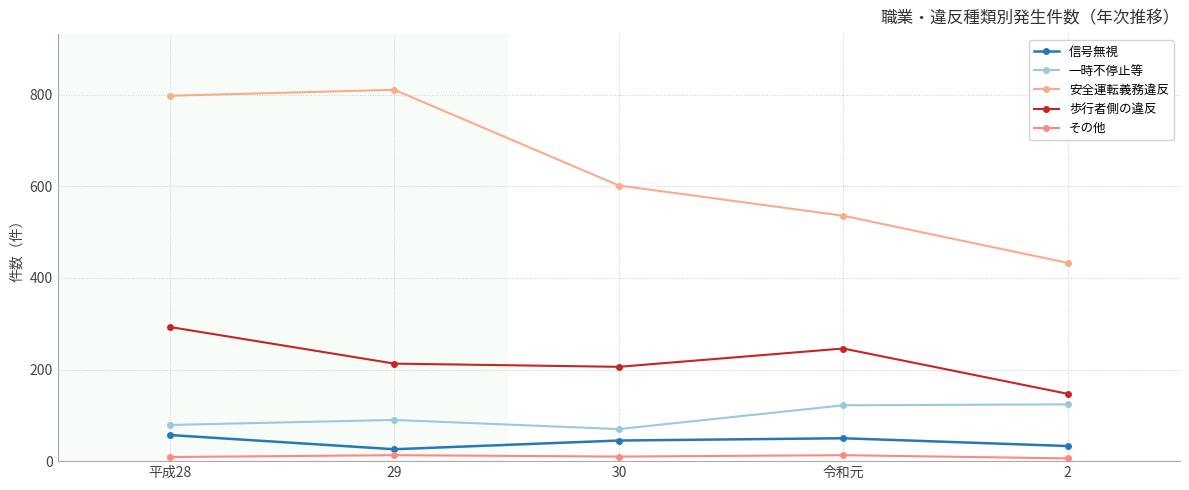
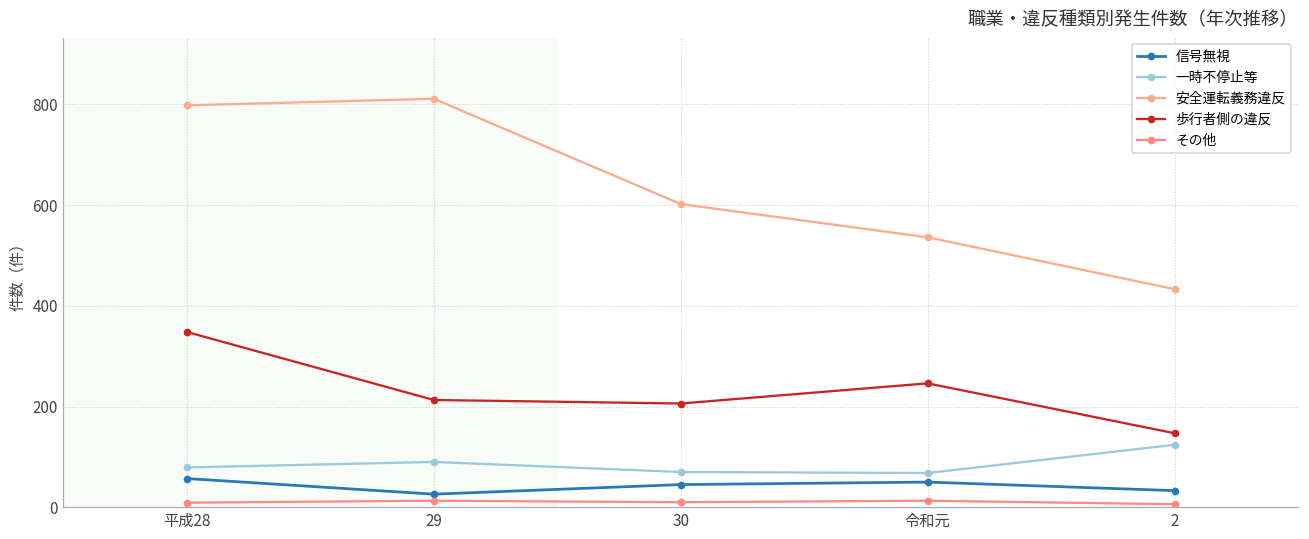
  {
    "信号無視": {
      "平成28": 60,
      "29": 30,
      "30": 50,
      "令和元": 50,
      "2": 30
    },
    "一時不停止等": {
      "平成28": 80,
      "29": 90,
      "30": 70,
-     "令和元": 120,
+     "令和元": 70,
      "2": 120
    },
    "歩行者側の違反": {
-     "平成28": 290,
+     "平成28": 350,
      "29": 210,
      "30": 210,
      "令和元": 250,
      "2": 150
    }
  }
